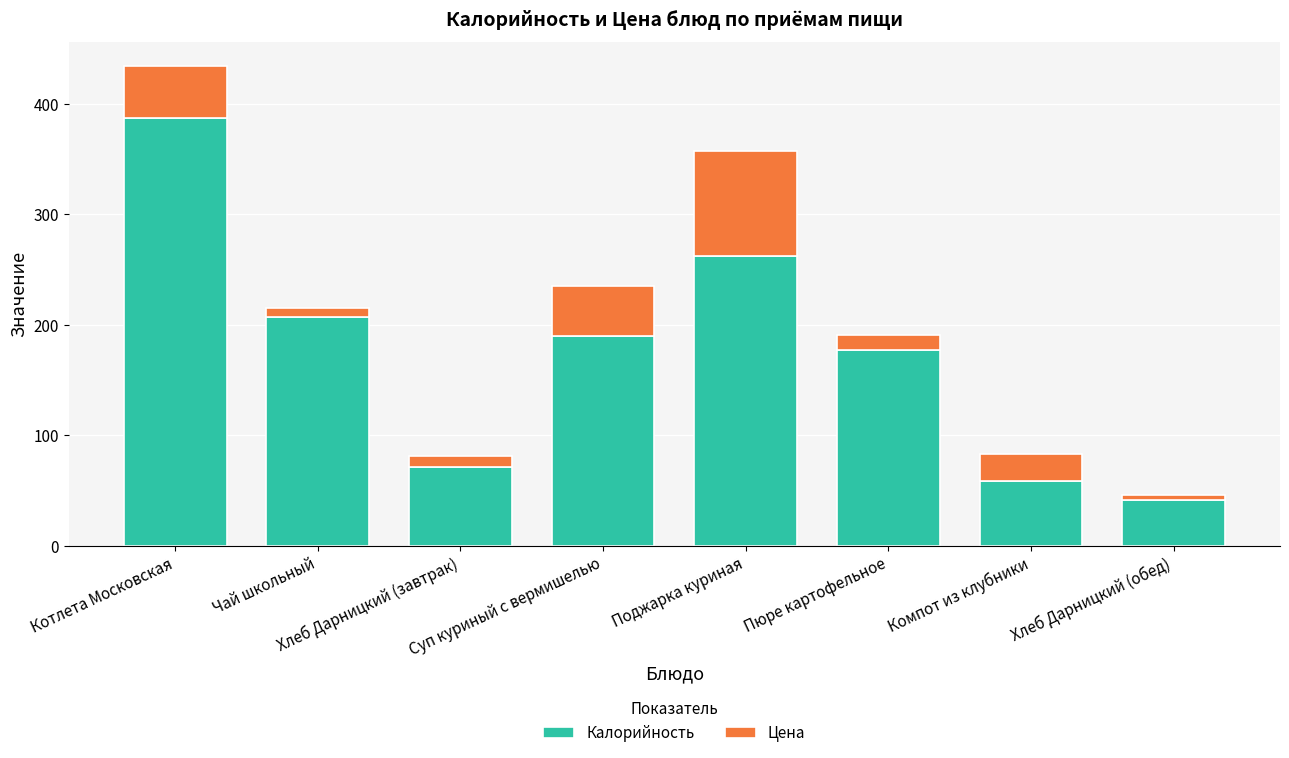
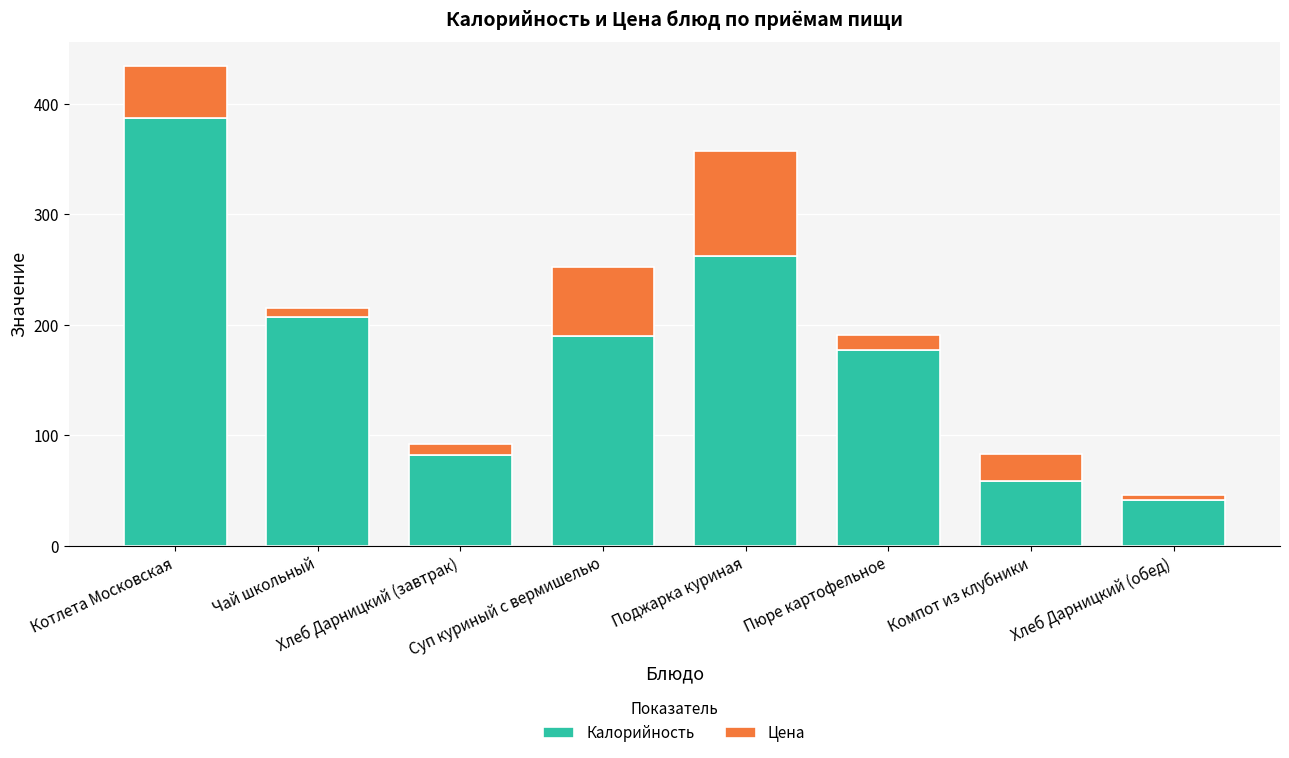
  {
    "Калорийность": {
      "Котлета Московская": 387,
      "Чай школьный": 207,
-     "Хлеб Дарницкий (завтрак)": 71,
+     "Хлеб Дарницкий (завтрак)": 82,
      "Суп куриный с вермишелью": 190,
      "Поджарка куриная": 262,
      "Пюре картофельное": 177,
      "Компот из клубники": 58,
      "Хлеб Дарницкий (обед)": 41
    },
    "Цена": {
      "Котлета Московская": 47,
      "Чай школьный": 8,
      "Хлеб Дарницкий (завтрак)": 10,
-     "Суп куриный с вермишелью": 45,
+     "Суп куриный с вермишелью": 62,
      "Поджарка куриная": 95,
      "Пюре картофельное": 14,
      "Компот из клубники": 25,
      "Хлеб Дарницкий (обед)": 5
    }
  }
